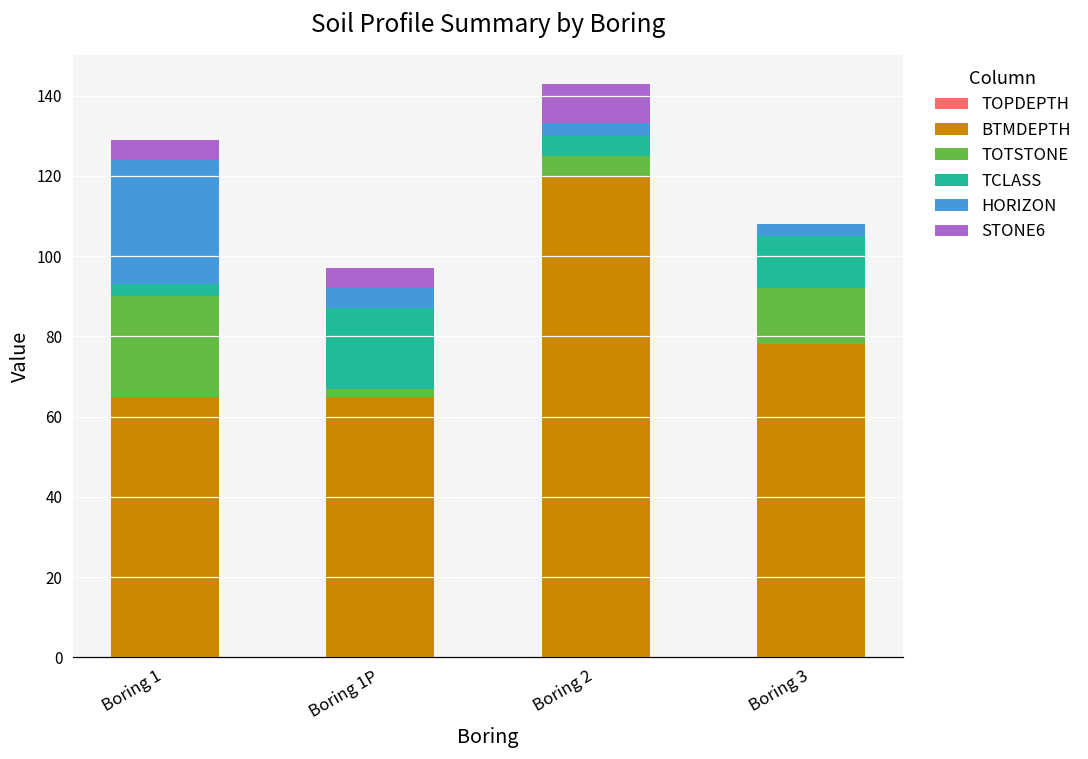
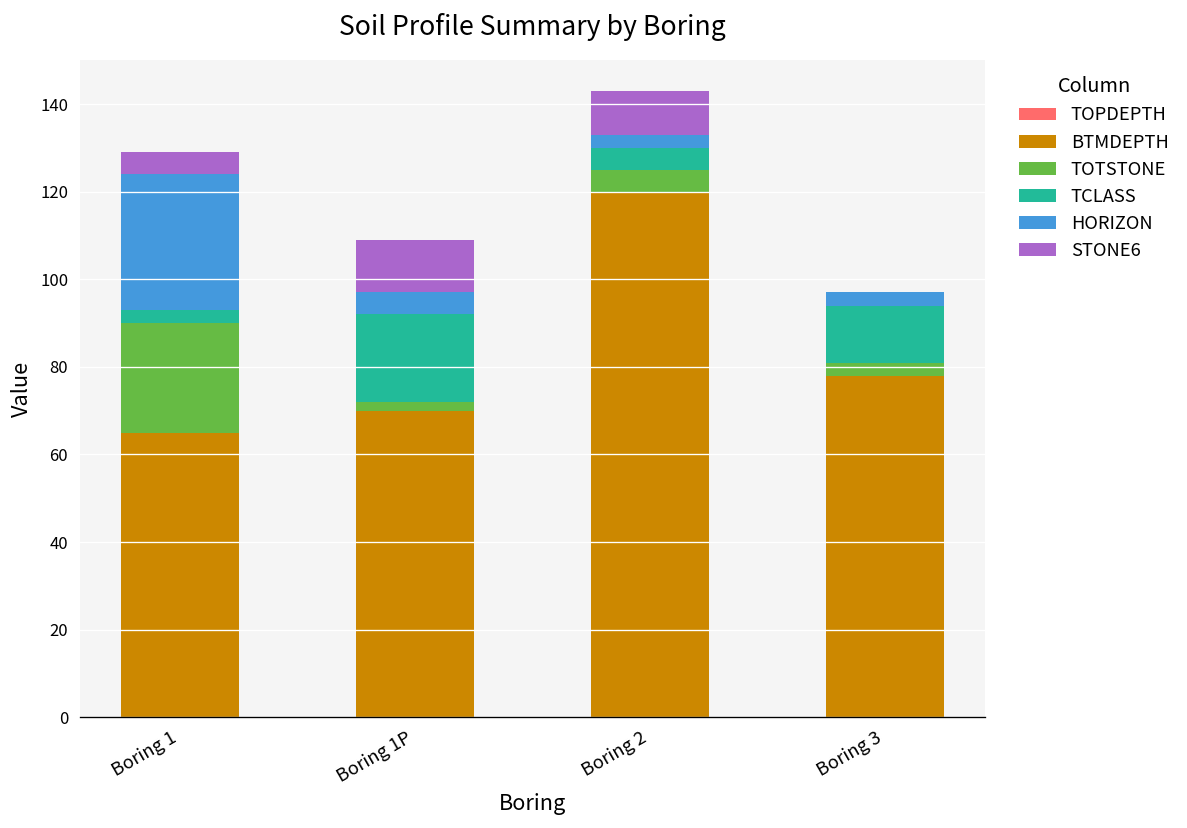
  {
    "TOPDEPTH": {
      "Boring 1": 0,
      "Boring 1P": 0,
      "Boring 2": 0,
      "Boring 3": 0
    },
    "BTMDEPTH": {
      "Boring 1": 65,
-     "Boring 1P": 65,
+     "Boring 1P": 70,
      "Boring 2": 120,
      "Boring 3": 78
    },
    "TOTSTONE": {
      "Boring 1": 25,
      "Boring 1P": 2,
      "Boring 2": 5,
-     "Boring 3": 14
+     "Boring 3": 3
    },
    "TCLASS": {
      "Boring 1": 3,
      "Boring 1P": 20,
      "Boring 2": 5,
      "Boring 3": 13
    },
    "HORIZON": {
      "Boring 1": 31,
      "Boring 1P": 5,
      "Boring 2": 3,
      "Boring 3": 3
    },
    "STONE6": {
      "Boring 1": 5,
-     "Boring 1P": 5,
+     "Boring 1P": 12,
      "Boring 2": 10,
      "Boring 3": 0
    }
  }
